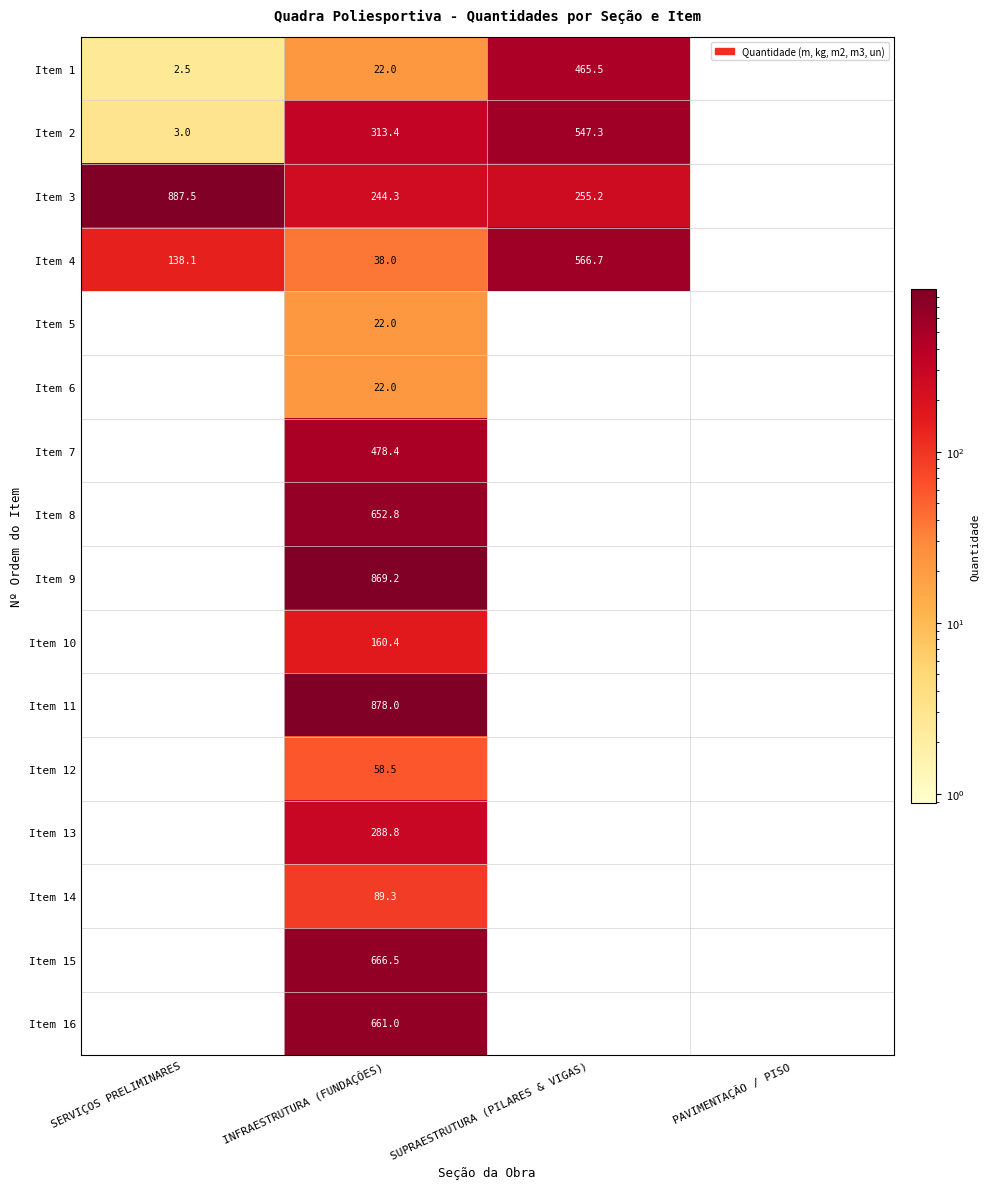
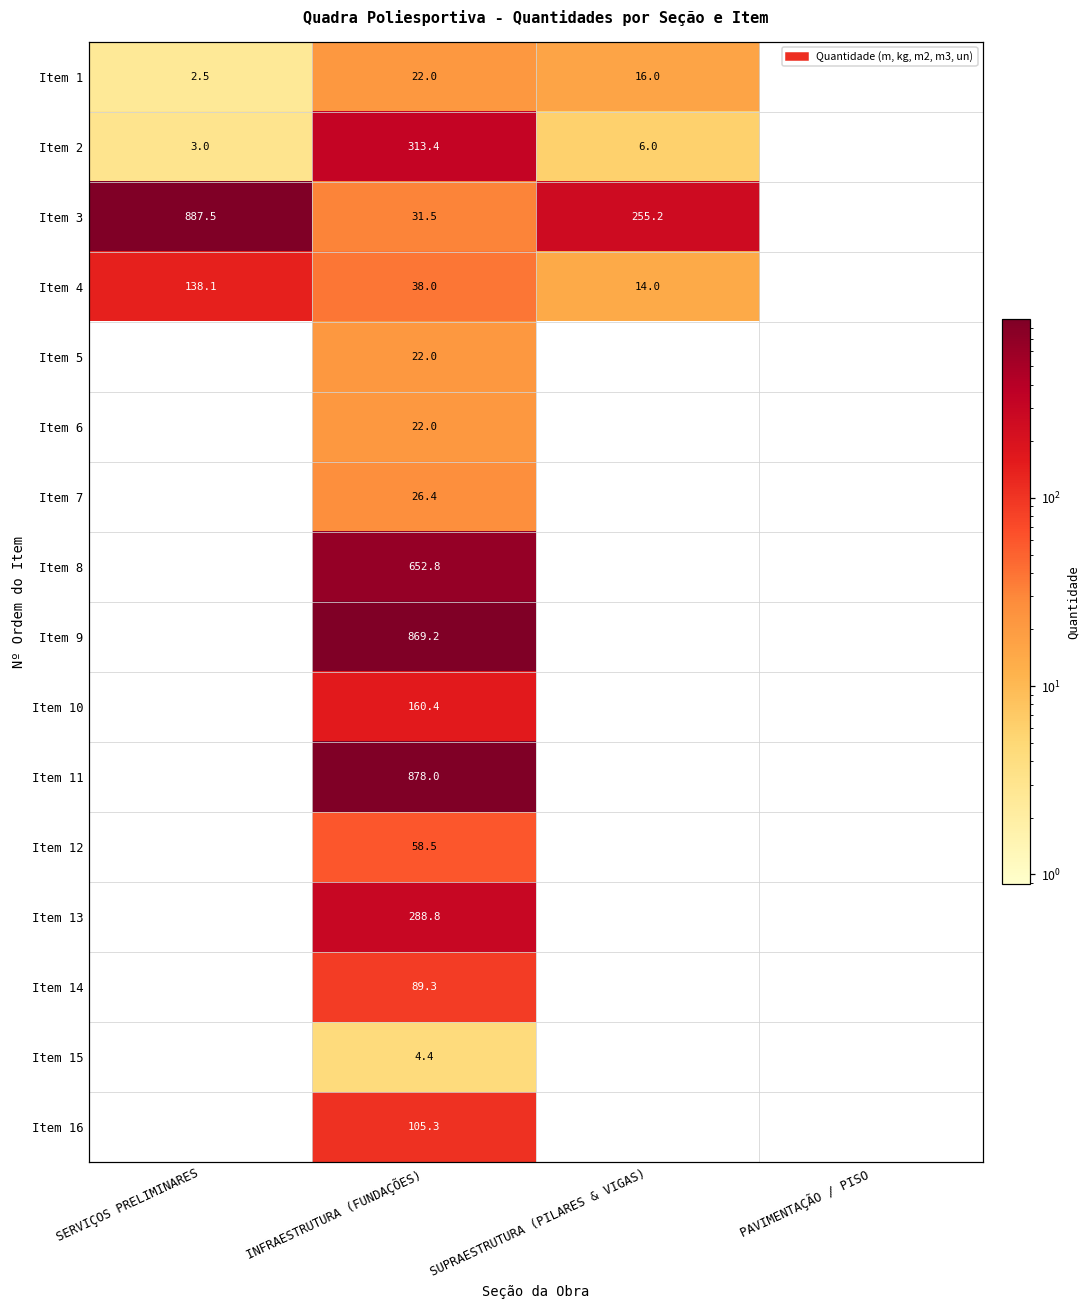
  {
    "Item 1": {
      "SERVIÇOS PRELIMINARES": 2.5,
      "INFRAESTRUTURA (FUNDAÇÕES)": 22.0,
-     "SUPRAESTRUTURA (PILARES & VIGAS)": 465.5
+     "SUPRAESTRUTURA (PILARES & VIGAS)": 16.0
    },
    "Item 2": {
      "SERVIÇOS PRELIMINARES": 3.0,
      "INFRAESTRUTURA (FUNDAÇÕES)": 313.4,
-     "SUPRAESTRUTURA (PILARES & VIGAS)": 547.3
+     "SUPRAESTRUTURA (PILARES & VIGAS)": 6.0
    },
    "Item 3": {
      "SERVIÇOS PRELIMINARES": 887.5,
-     "INFRAESTRUTURA (FUNDAÇÕES)": 244.3,
+     "INFRAESTRUTURA (FUNDAÇÕES)": 31.5,
      "SUPRAESTRUTURA (PILARES & VIGAS)": 255.2
    },
    "Item 4": {
      "SERVIÇOS PRELIMINARES": 138.1,
      "INFRAESTRUTURA (FUNDAÇÕES)": 38.0,
-     "SUPRAESTRUTURA (PILARES & VIGAS)": 566.7
+     "SUPRAESTRUTURA (PILARES & VIGAS)": 14.0
    },
    "Item 5": {
      "INFRAESTRUTURA (FUNDAÇÕES)": 22.0
    },
    "Item 6": {
      "INFRAESTRUTURA (FUNDAÇÕES)": 22.0
    },
    "Item 7": {
-     "INFRAESTRUTURA (FUNDAÇÕES)": 478.4
+     "INFRAESTRUTURA (FUNDAÇÕES)": 26.4
    },
    "Item 8": {
      "INFRAESTRUTURA (FUNDAÇÕES)": 652.8
    },
    "Item 9": {
      "INFRAESTRUTURA (FUNDAÇÕES)": 869.2
    },
    "Item 10": {
      "INFRAESTRUTURA (FUNDAÇÕES)": 160.4
    },
    "Item 11": {
      "INFRAESTRUTURA (FUNDAÇÕES)": 878.0
    },
    "Item 12": {
      "INFRAESTRUTURA (FUNDAÇÕES)": 58.5
    },
    "Item 13": {
      "INFRAESTRUTURA (FUNDAÇÕES)": 288.8
    },
    "Item 14": {
      "INFRAESTRUTURA (FUNDAÇÕES)": 89.3
    },
    "Item 15": {
-     "INFRAESTRUTURA (FUNDAÇÕES)": 666.5
+     "INFRAESTRUTURA (FUNDAÇÕES)": 4.4
    },
    "Item 16": {
-     "INFRAESTRUTURA (FUNDAÇÕES)": 661.0
+     "INFRAESTRUTURA (FUNDAÇÕES)": 105.3
    }
  }
